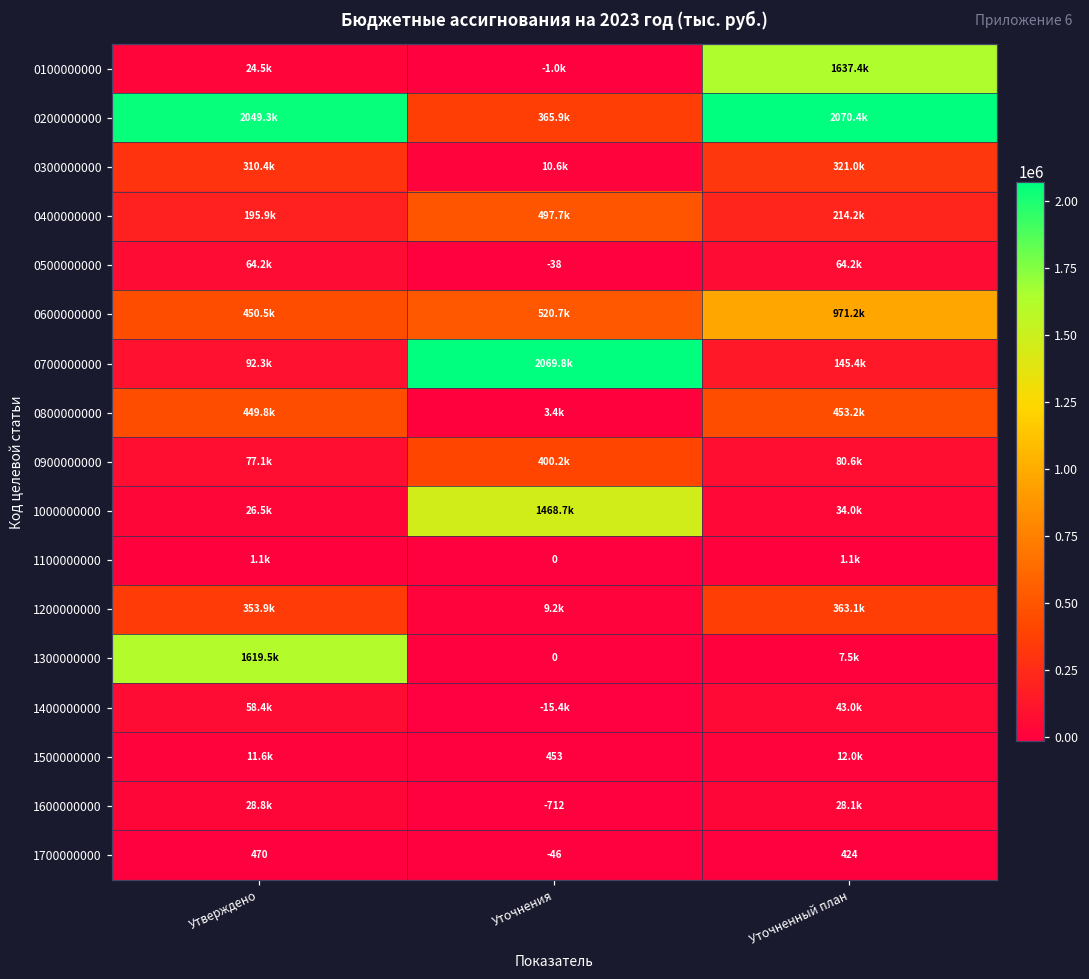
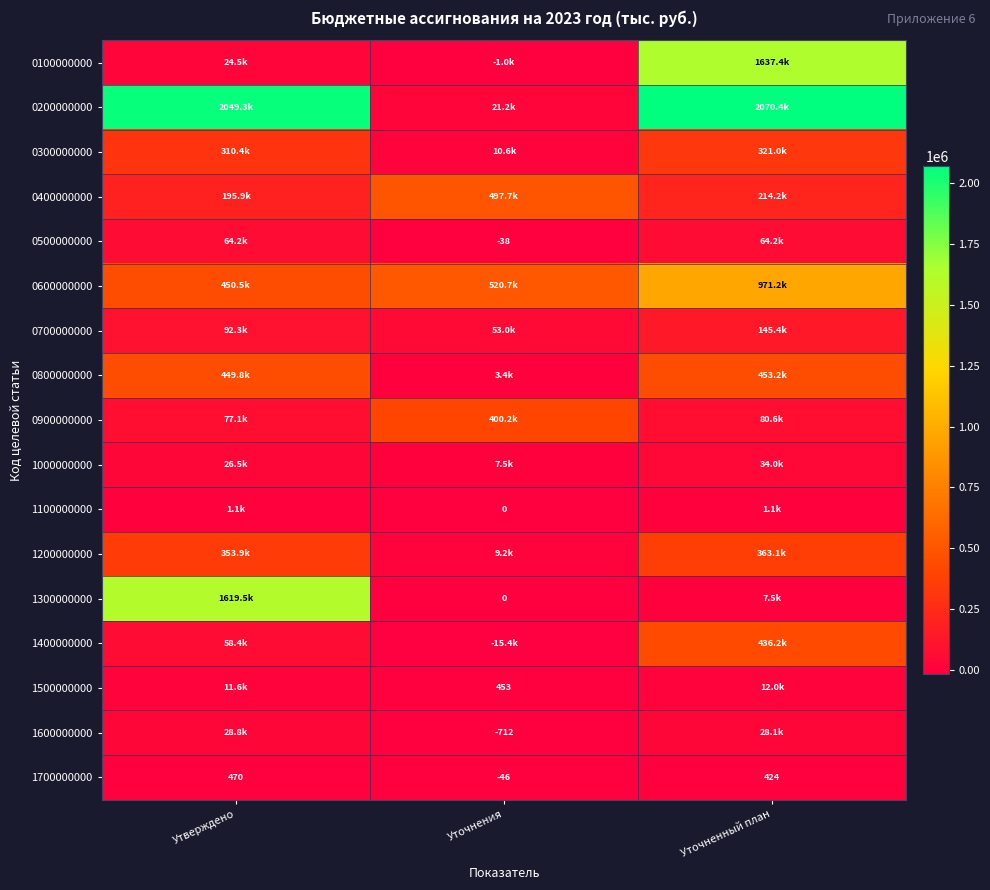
  {
    "0100000000": {
      "Утверждено": "24.5k",
      "Уточнения": "-1.0k",
      "Уточненный план": "1637.4k"
    },
    "0200000000": {
      "Утверждено": "2049.3k",
-     "Уточнения": "365.9k",
+     "Уточнения": "21.2k",
      "Уточненный план": "2070.4k"
    },
    "0300000000": {
      "Утверждено": "310.4k",
      "Уточнения": "10.6k",
      "Уточненный план": "321.0k"
    },
    "0400000000": {
      "Утверждено": "195.9k",
      "Уточнения": "497.7k",
      "Уточненный план": "214.2k"
    },
    "0500000000": {
      "Утверждено": "64.2k",
      "Уточнения": "-38",
      "Уточненный план": "64.2k"
    },
    "0600000000": {
      "Утверждено": "450.5k",
      "Уточнения": "520.7k",
      "Уточненный план": "971.2k"
    },
    "0700000000": {
      "Утверждено": "92.3k",
-     "Уточнения": "2069.8k",
+     "Уточнения": "53.0k",
      "Уточненный план": "145.4k"
    },
    "0800000000": {
      "Утверждено": "449.8k",
      "Уточнения": "3.4k",
      "Уточненный план": "453.2k"
    },
    "0900000000": {
      "Утверждено": "77.1k",
      "Уточнения": "400.2k",
      "Уточненный план": "80.6k"
    },
    "1000000000": {
      "Утверждено": "26.5k",
-     "Уточнения": "1468.7k",
+     "Уточнения": "7.5k",
      "Уточненный план": "34.0k"
    },
    "1100000000": {
      "Утверждено": "1.1k",
      "Уточнения": "0",
      "Уточненный план": "1.1k"
    },
    "1200000000": {
      "Утверждено": "353.9k",
      "Уточнения": "9.2k",
      "Уточненный план": "363.1k"
    },
    "1300000000": {
      "Утверждено": "1619.5k",
      "Уточнения": "0",
      "Уточненный план": "7.5k"
    },
    "1400000000": {
      "Утверждено": "58.4k",
      "Уточнения": "-15.4k",
-     "Уточненный план": "43.0k"
+     "Уточненный план": "436.2k"
    },
    "1500000000": {
      "Утверждено": "11.6k",
      "Уточнения": "453",
      "Уточненный план": "12.0k"
    },
    "1600000000": {
      "Утверждено": "28.8k",
      "Уточнения": "-712",
      "Уточненный план": "28.1k"
    },
    "1700000000": {
      "Утверждено": "470",
      "Уточнения": "-46",
      "Уточненный план": "424"
    }
  }
